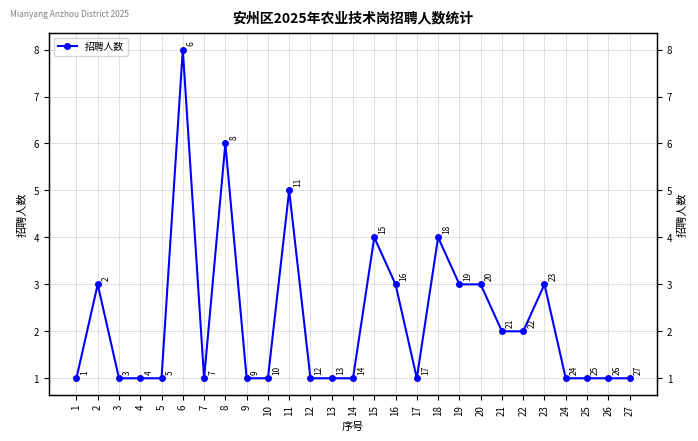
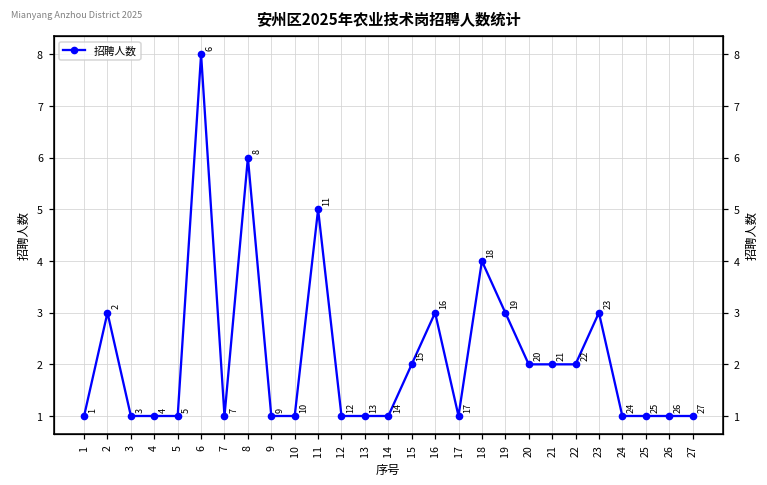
  {
-   "15": 4,
-   "20": 3
+   "15": 2,
+   "20": 2
  }
